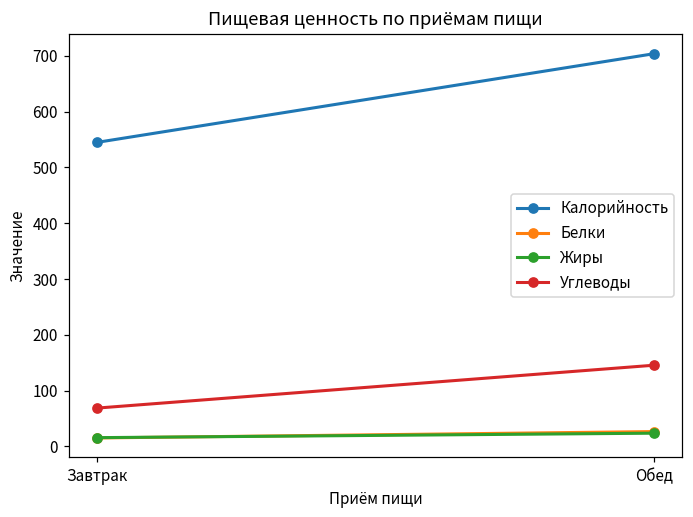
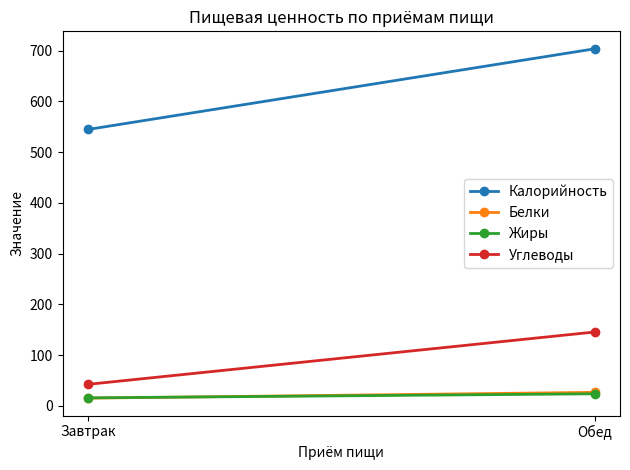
  {
    "Калорийность": {
      "Завтрак": 540,
      "Обед": 700
    },
    "Углеводы": {
-     "Завтрак": 70,
+     "Завтрак": 40,
      "Обед": 150
    }
  }
